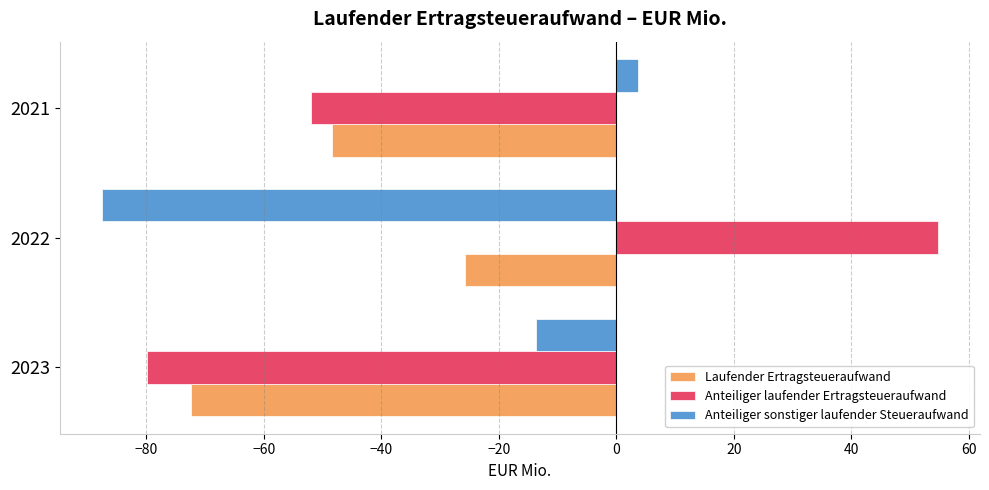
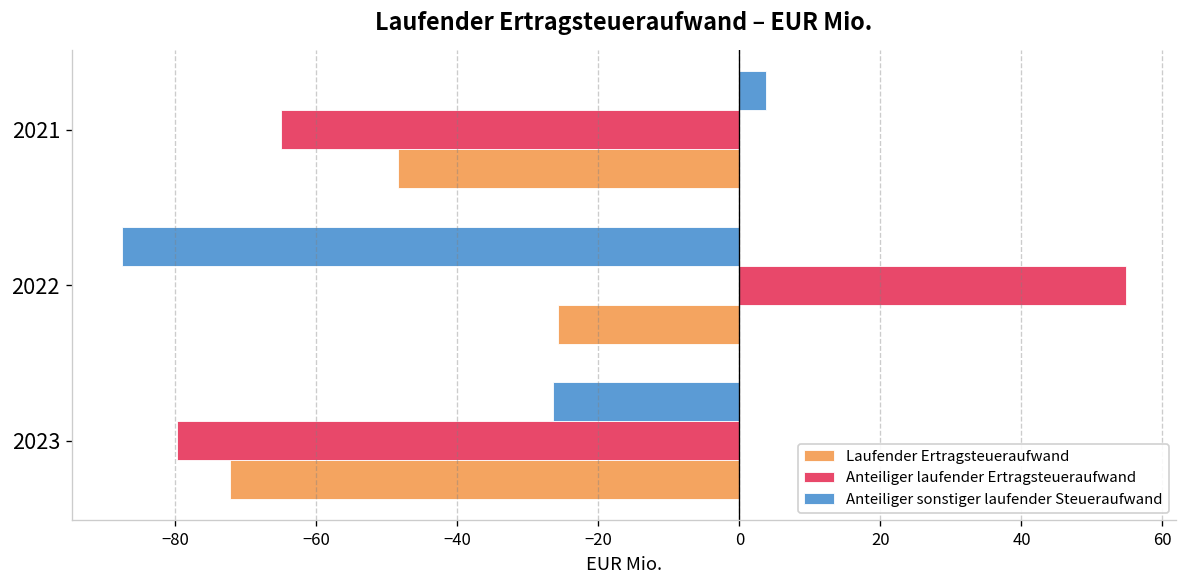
  {
    "Laufender Ertragsteueraufwand": {
      "2021": -48,
      "2022": -26,
      "2023": -72
    },
    "Anteiliger laufender Ertragsteueraufwand": {
-     "2021": -52,
+     "2021": -65,
      "2022": 55,
      "2023": -80
    },
    "Anteiliger sonstiger laufender Steueraufwand": {
      "2021": 4,
      "2022": -88,
-     "2023": -14
+     "2023": -26
    }
  }
